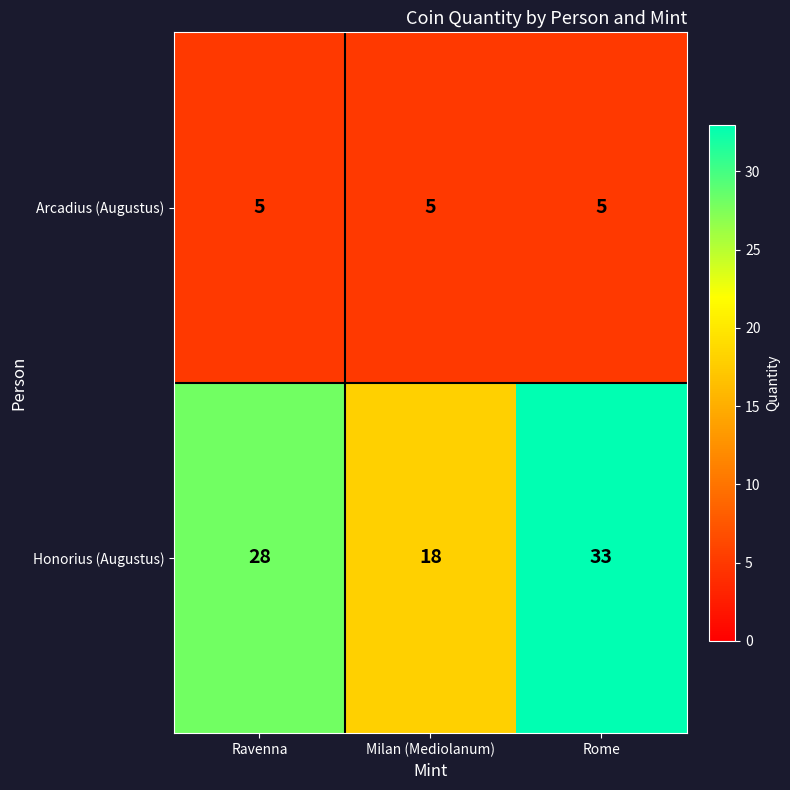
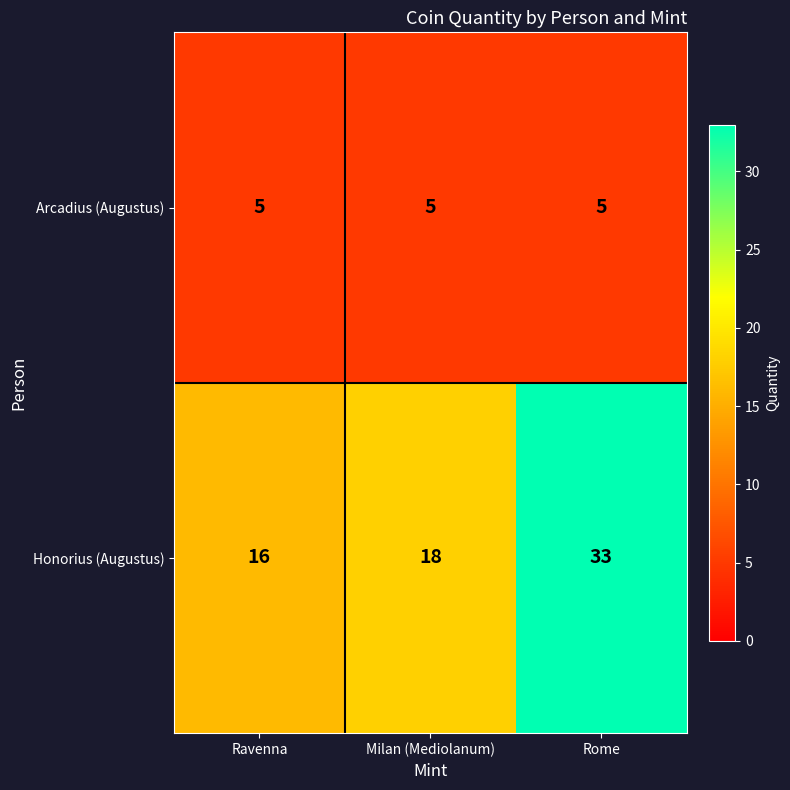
  {
    "Arcadius (Augustus)": {
      "Ravenna": 5,
      "Milan (Mediolanum)": 5,
      "Rome": 5
    },
    "Honorius (Augustus)": {
-     "Ravenna": 28,
+     "Ravenna": 16,
      "Milan (Mediolanum)": 18,
      "Rome": 33
    }
  }
